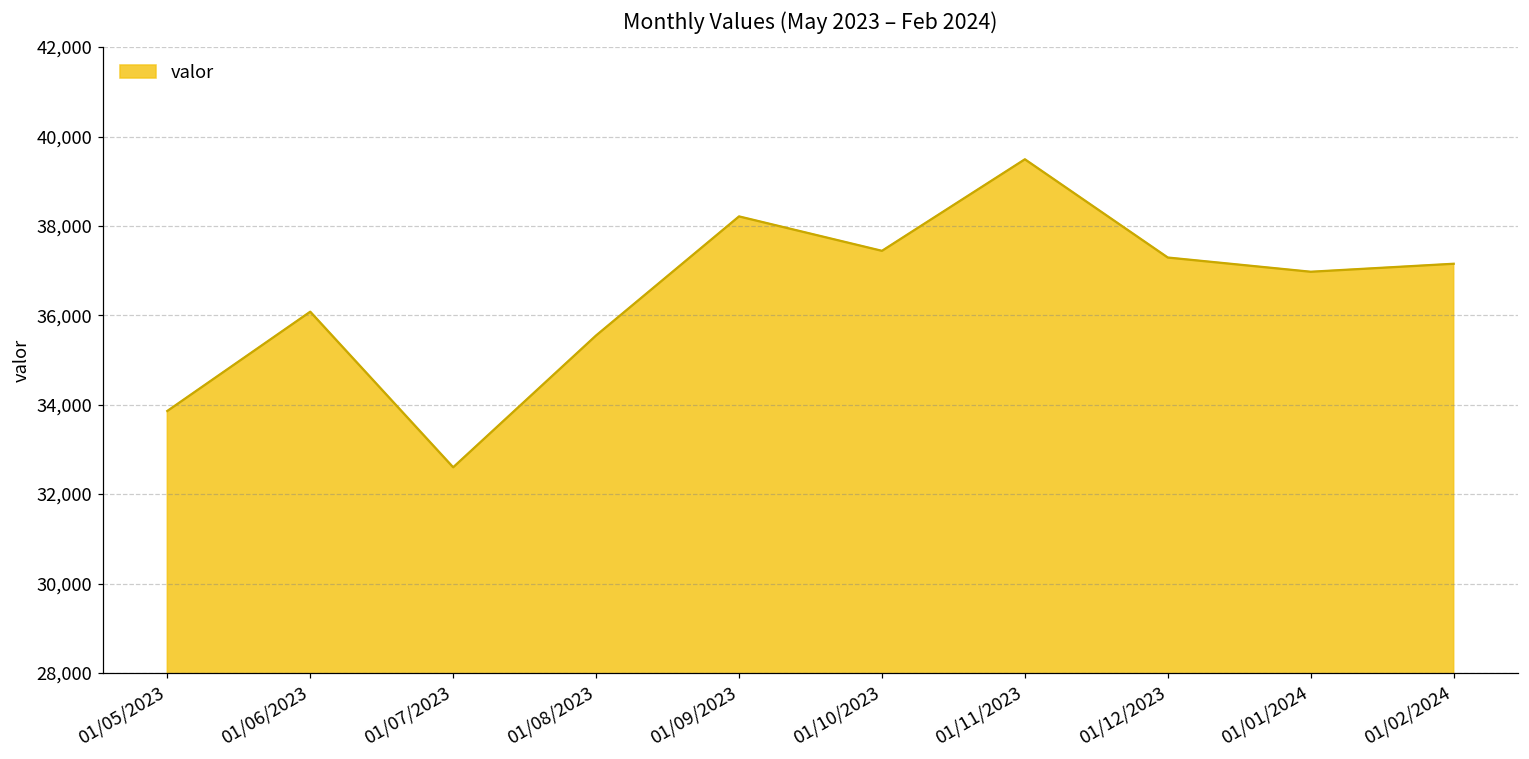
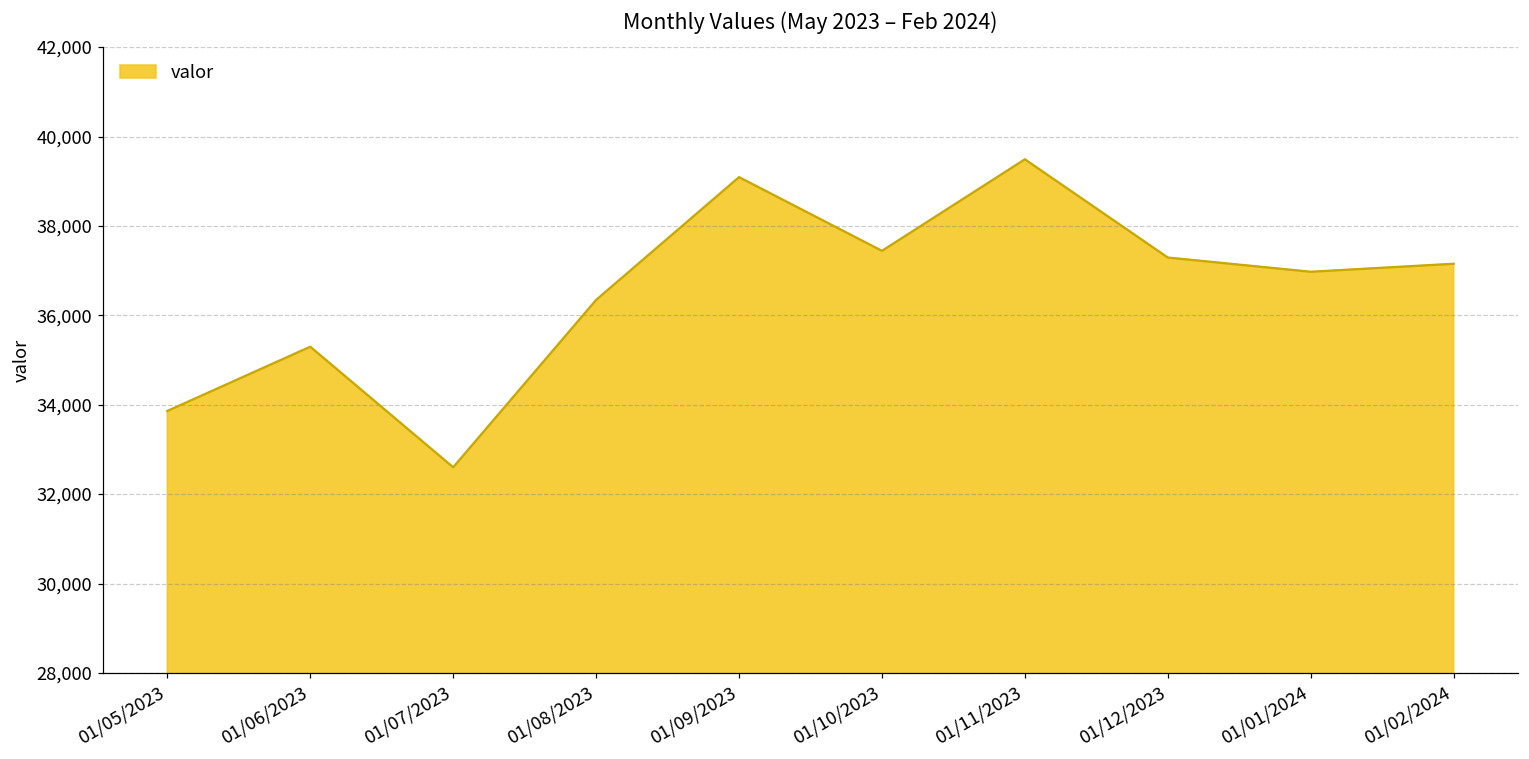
  {
    "01/05/2023": "33,900",
-   "01/06/2023": "36,100",
+   "01/06/2023": "35,300",
    "01/07/2023": "32,600",
-   "01/08/2023": "35,500",
-   "01/09/2023": "38,200",
+   "01/08/2023": "36,300",
+   "01/09/2023": "39,100",
    "01/10/2023": "37,400",
    "01/11/2023": "39,500",
    "01/12/2023": "37,300",
    "01/01/2024": "37,000",
    "01/02/2024": "37,200"
  }
